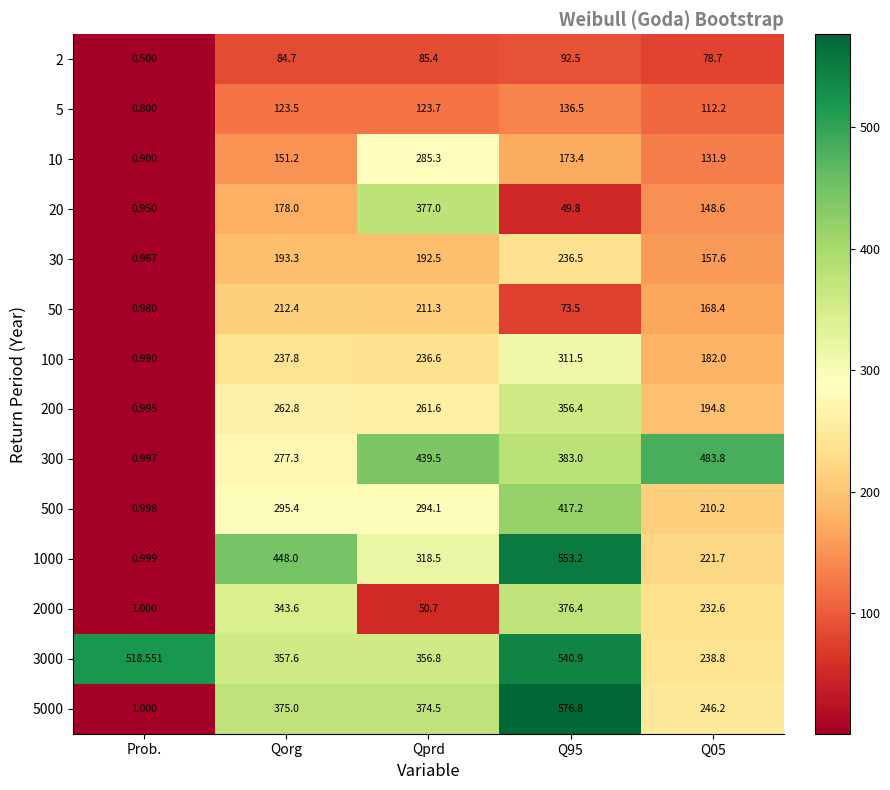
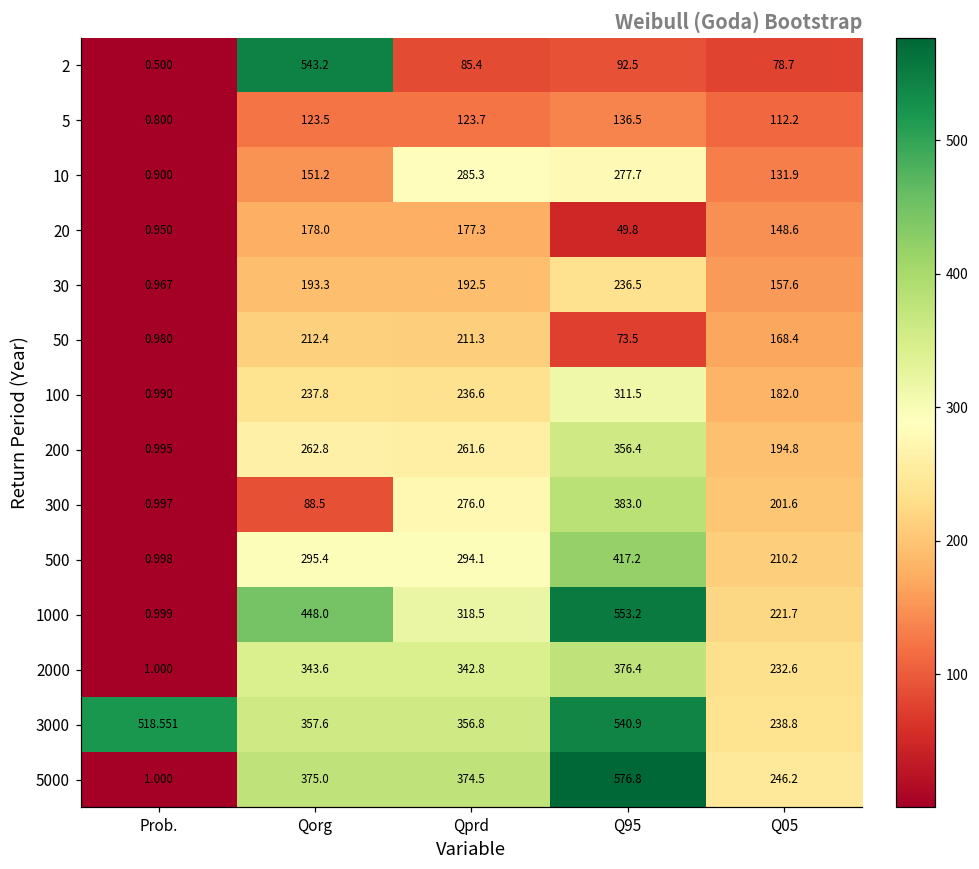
  {
    "2": {
      "Prob.": 0.500,
-     "Qorg": 84.7,
+     "Qorg": 543.2,
      "Qprd": 85.4,
      "Q95": 92.5,
      "Q05": 78.7
    },
    "5": {
      "Prob.": 0.800,
      "Qorg": 123.5,
      "Qprd": 123.7,
      "Q95": 136.5,
      "Q05": 112.2
    },
    "10": {
      "Prob.": 0.900,
      "Qorg": 151.2,
      "Qprd": 285.3,
-     "Q95": 173.4,
+     "Q95": 277.7,
      "Q05": 131.9
    },
    "20": {
      "Prob.": 0.950,
      "Qorg": 178.0,
-     "Qprd": 377.0,
+     "Qprd": 177.3,
      "Q95": 49.8,
      "Q05": 148.6
    },
    "30": {
      "Prob.": 0.967,
      "Qorg": 193.3,
      "Qprd": 192.5,
      "Q95": 236.5,
      "Q05": 157.6
    },
    "50": {
      "Prob.": 0.980,
      "Qorg": 212.4,
      "Qprd": 211.3,
      "Q95": 73.5,
      "Q05": 168.4
    },
    "100": {
      "Prob.": 0.990,
      "Qorg": 237.8,
      "Qprd": 236.6,
      "Q95": 311.5,
      "Q05": 182.0
    },
    "200": {
      "Prob.": 0.995,
      "Qorg": 262.8,
      "Qprd": 261.6,
      "Q95": 356.4,
      "Q05": 194.8
    },
    "300": {
      "Prob.": 0.997,
-     "Qorg": 277.3,
-     "Qprd": 439.5,
+     "Qorg": 88.5,
+     "Qprd": 276.0,
      "Q95": 383.0,
-     "Q05": 483.8
+     "Q05": 201.6
    },
    "500": {
      "Prob.": 0.998,
      "Qorg": 295.4,
      "Qprd": 294.1,
      "Q95": 417.2,
      "Q05": 210.2
    },
    "1000": {
      "Prob.": 0.999,
      "Qorg": 448.0,
      "Qprd": 318.5,
      "Q95": 553.2,
      "Q05": 221.7
    },
    "2000": {
      "Prob.": 1.000,
      "Qorg": 343.6,
-     "Qprd": 50.7,
+     "Qprd": 342.8,
      "Q95": 376.4,
      "Q05": 232.6
    },
    "3000": {
      "Prob.": 518.551,
      "Qorg": 357.6,
      "Qprd": 356.8,
      "Q95": 540.9,
      "Q05": 238.8
    },
    "5000": {
      "Prob.": 1.000,
      "Qorg": 375.0,
      "Qprd": 374.5,
      "Q95": 576.8,
      "Q05": 246.2
    }
  }
